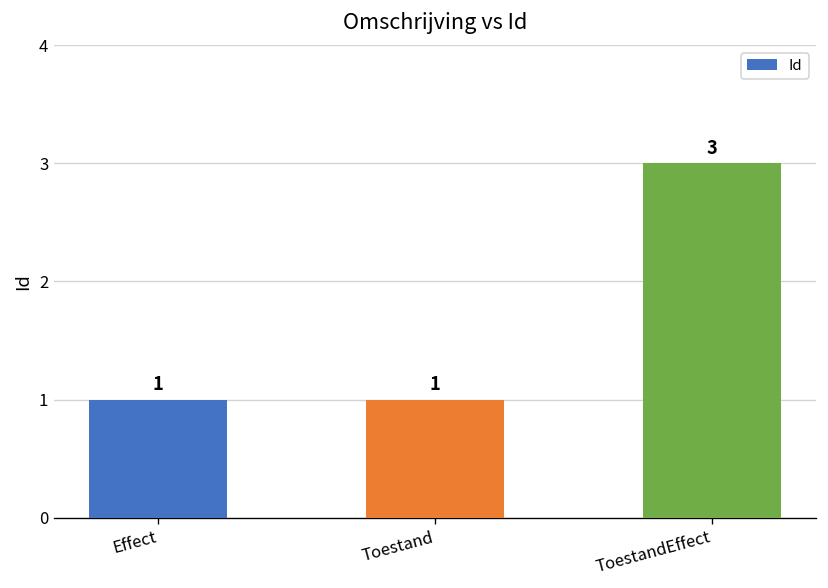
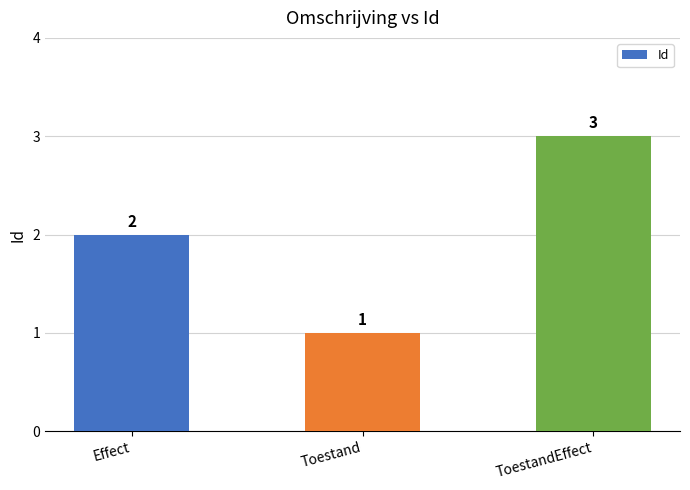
  {
-   "Effect": 1,
+   "Effect": 2,
    "Toestand": 1,
    "ToestandEffect": 3
  }
